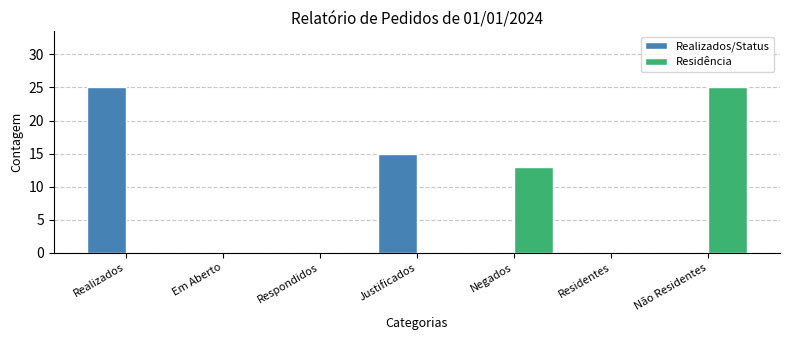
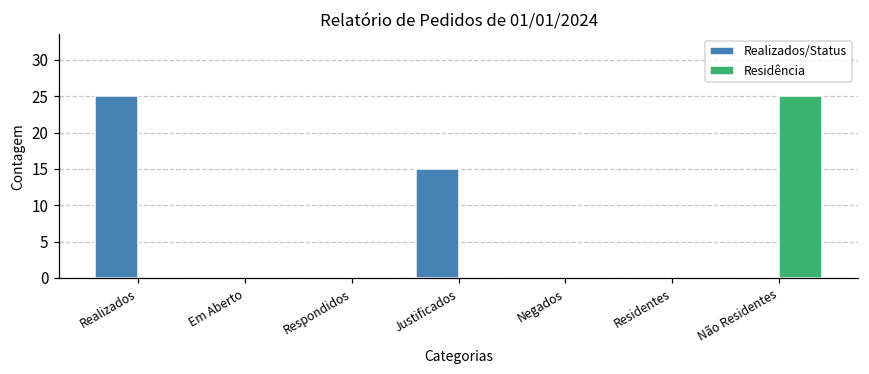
  {
    "Realizados/Status": {
      "Realizados": 25,
      "Em Aberto": 0,
      "Respondidos": 0,
      "Justificados": 15,
      "Negados": 0,
      "Residentes": 0,
      "Não Residentes": 0
    },
    "Residência": {
      "Realizados": 0,
      "Em Aberto": 0,
      "Respondidos": 0,
      "Justificados": 0,
-     "Negados": 13,
+     "Negados": 0,
      "Residentes": 0,
      "Não Residentes": 25
    }
  }
